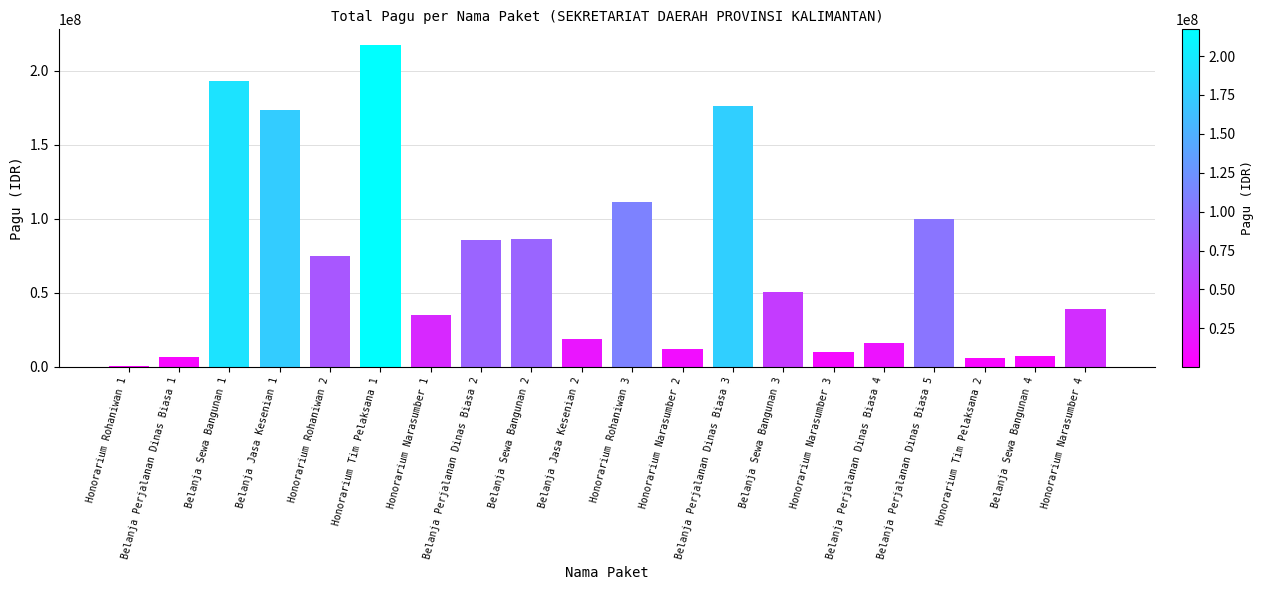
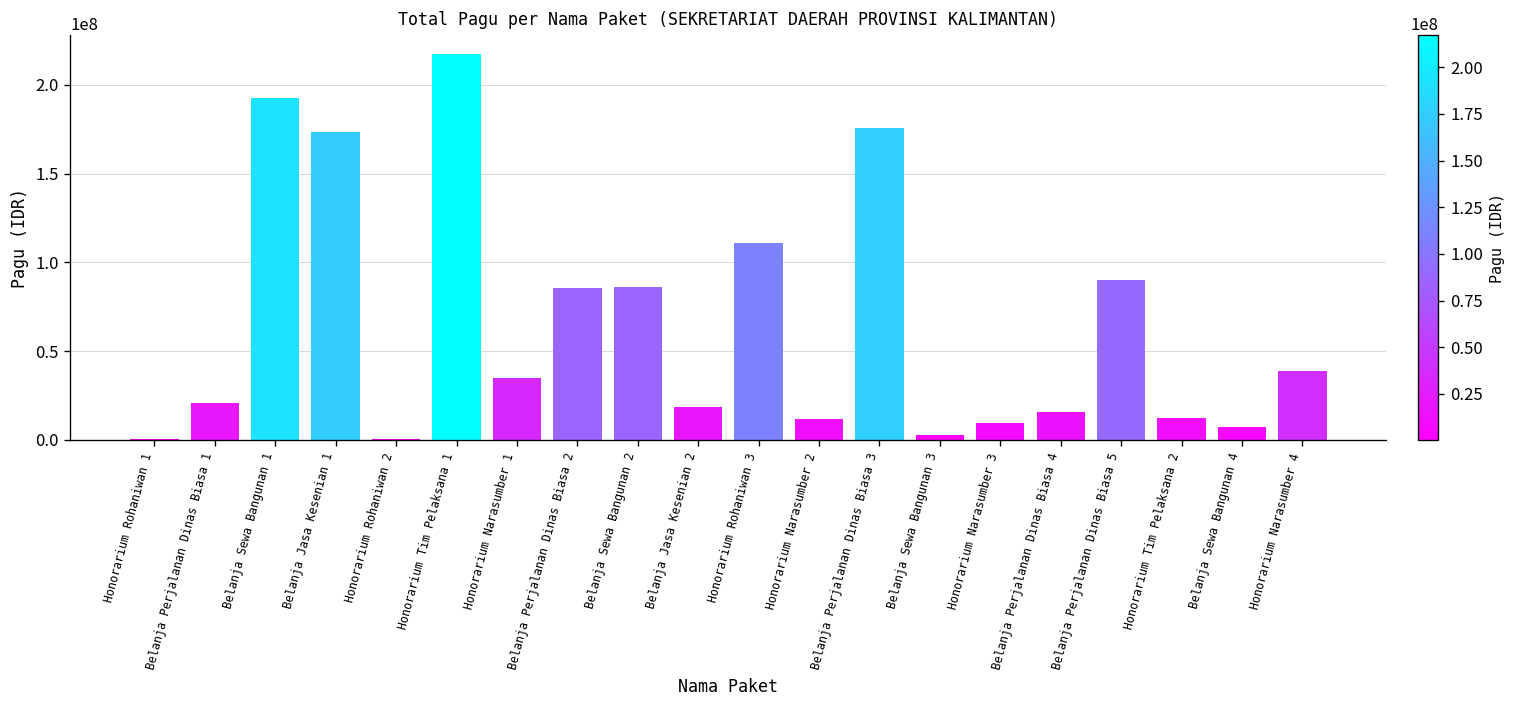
  {
-   "Belanja Perjalanan Dinas Biasa 1": 7000000,
+   "Belanja Perjalanan Dinas Biasa 1": 21000000,
    "Belanja Sewa Bangunan 1": 193000000,
    "Belanja Jasa Kesenian 1": 174000000,
-   "Honorarium Rohaniwan 2": 75000000,
+   "Honorarium Rohaniwan 2": 0,
    "Honorarium Tim Pelaksana 1": 217000000,
    "Honorarium Narasumber 1": 35000000,
    "Belanja Perjalanan Dinas Biasa 2": 85000000,
    "Belanja Sewa Bangunan 2": 86000000,
    "Belanja Jasa Kesenian 2": 19000000,
    "Honorarium Rohaniwan 3": 111000000,
    "Honorarium Narasumber 2": 12000000,
    "Belanja Perjalanan Dinas Biasa 3": 176000000,
-   "Belanja Sewa Bangunan 3": 50000000,
+   "Belanja Sewa Bangunan 3": 3000000,
    "Honorarium Narasumber 3": 10000000,
    "Belanja Perjalanan Dinas Biasa 4": 16000000,
-   "Belanja Perjalanan Dinas Biasa 5": 100000000,
-   "Honorarium Tim Pelaksana 2": 6000000,
+   "Belanja Perjalanan Dinas Biasa 5": 90000000,
+   "Honorarium Tim Pelaksana 2": 12000000,
    "Belanja Sewa Bangunan 4": 7000000,
    "Honorarium Narasumber 4": 39000000
  }
